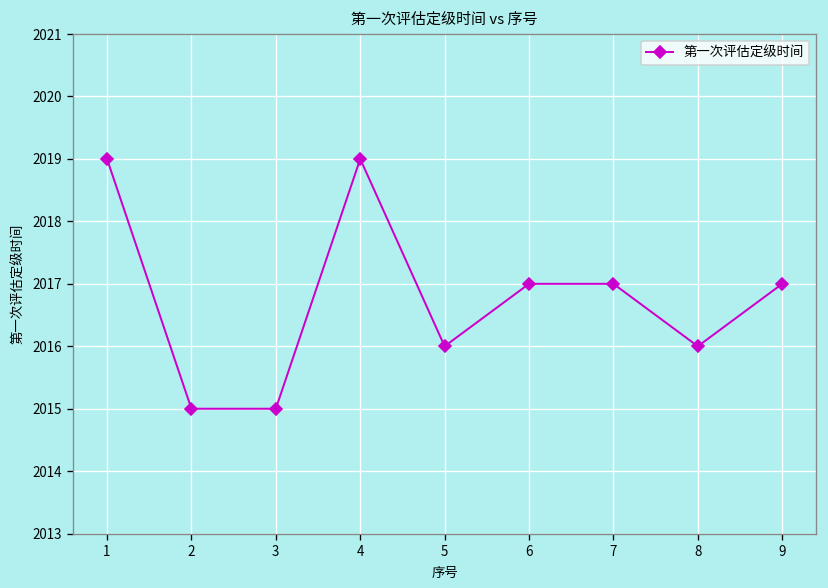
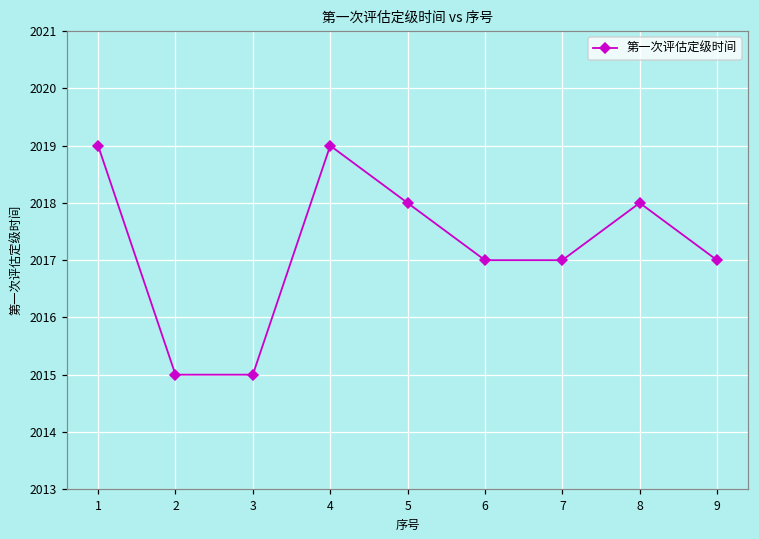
  {
    "1": 2019,
    "2": 2015,
    "3": 2015,
    "4": 2019,
-   "5": 2016,
+   "5": 2018,
    "6": 2017,
    "7": 2017,
-   "8": 2016,
+   "8": 2018,
    "9": 2017
  }
